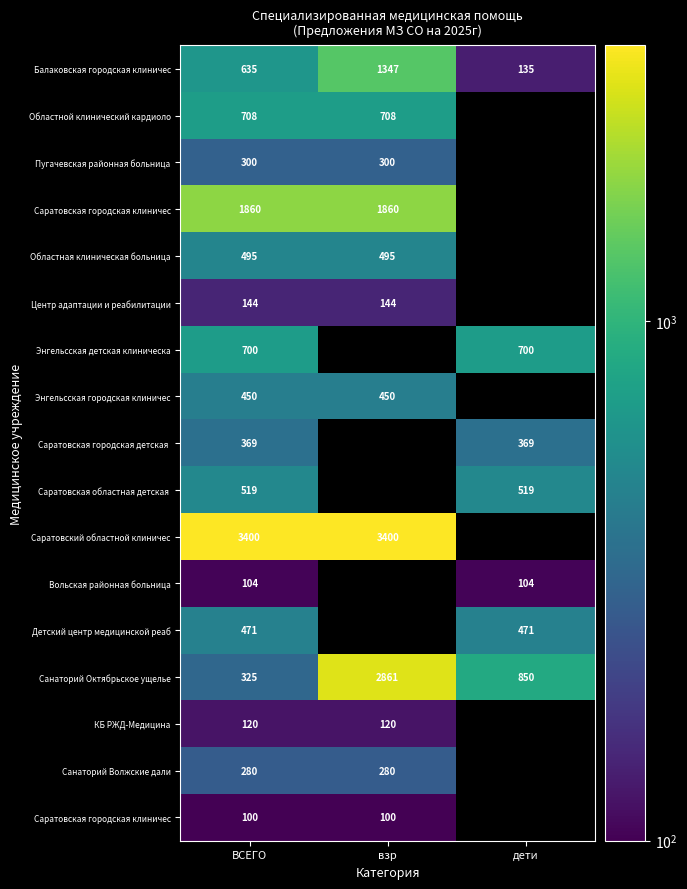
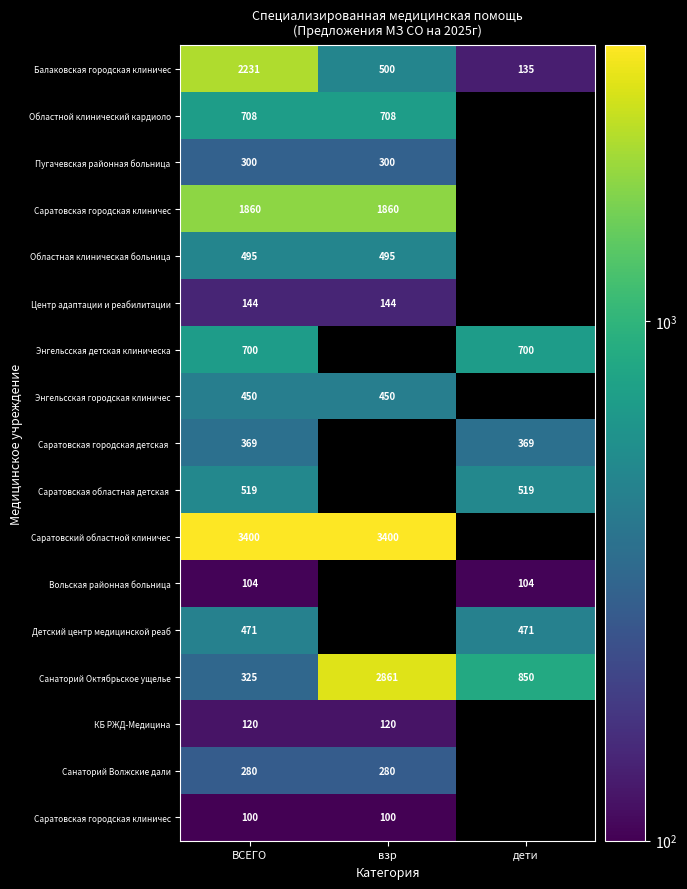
  {
    "Балаковская городская клиничес": {
-     "ВСЕГО": 635,
-     "взр": 1347,
+     "ВСЕГО": 2231,
+     "взр": 500,
      "дети": 135
    },
    "Областной клинический кардиоло": {
      "ВСЕГО": 708,
      "взр": 708
    },
    "Пугачевская районная больница": {
      "ВСЕГО": 300,
      "взр": 300
    },
    "Областная клиническая больница": {
      "ВСЕГО": 495,
      "взр": 495
    },
    "Центр адаптации и реабилитации": {
      "ВСЕГО": 144,
      "взр": 144
    },
    "Энгельсская детская клиническа": {
      "ВСЕГО": 700,
      "дети": 700
    },
    "Энгельсская городская клиничес": {
      "ВСЕГО": 450,
      "взр": 450
    },
    "Саратовская городская детская": {
      "ВСЕГО": 369,
      "дети": 369
    },
    "Саратовская областная детская": {
      "ВСЕГО": 519,
      "дети": 519
    },
    "Саратовский областной клиничес": {
      "ВСЕГО": 3400,
      "взр": 3400
    },
    "Вольская районная больница": {
      "ВСЕГО": 104,
      "дети": 104
    },
    "Детский центр медицинской реаб": {
      "ВСЕГО": 471,
      "дети": 471
    },
    "Санаторий Октябрьское ущелье": {
      "ВСЕГО": 325,
      "взр": 2861,
      "дети": 850
    },
    "КБ РЖД-Медицина": {
      "ВСЕГО": 120,
      "взр": 120
    },
    "Санаторий Волжские дали": {
      "ВСЕГО": 280,
      "взр": 280
    }
  }
